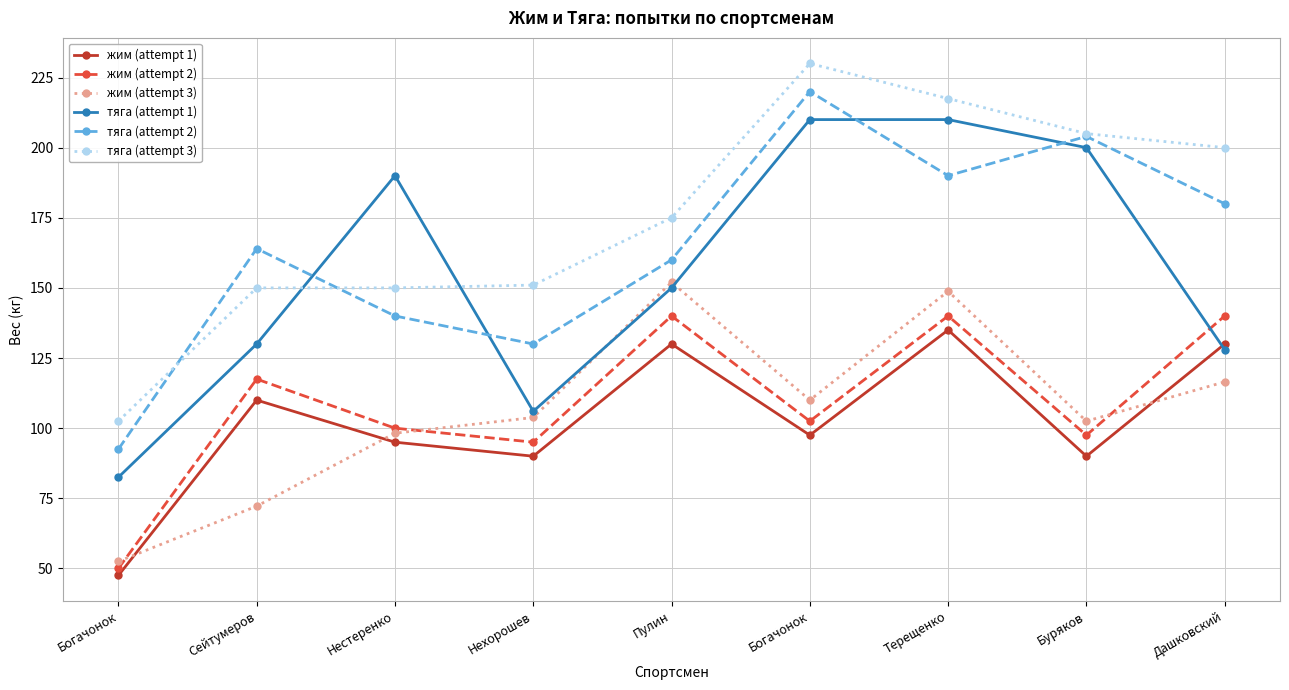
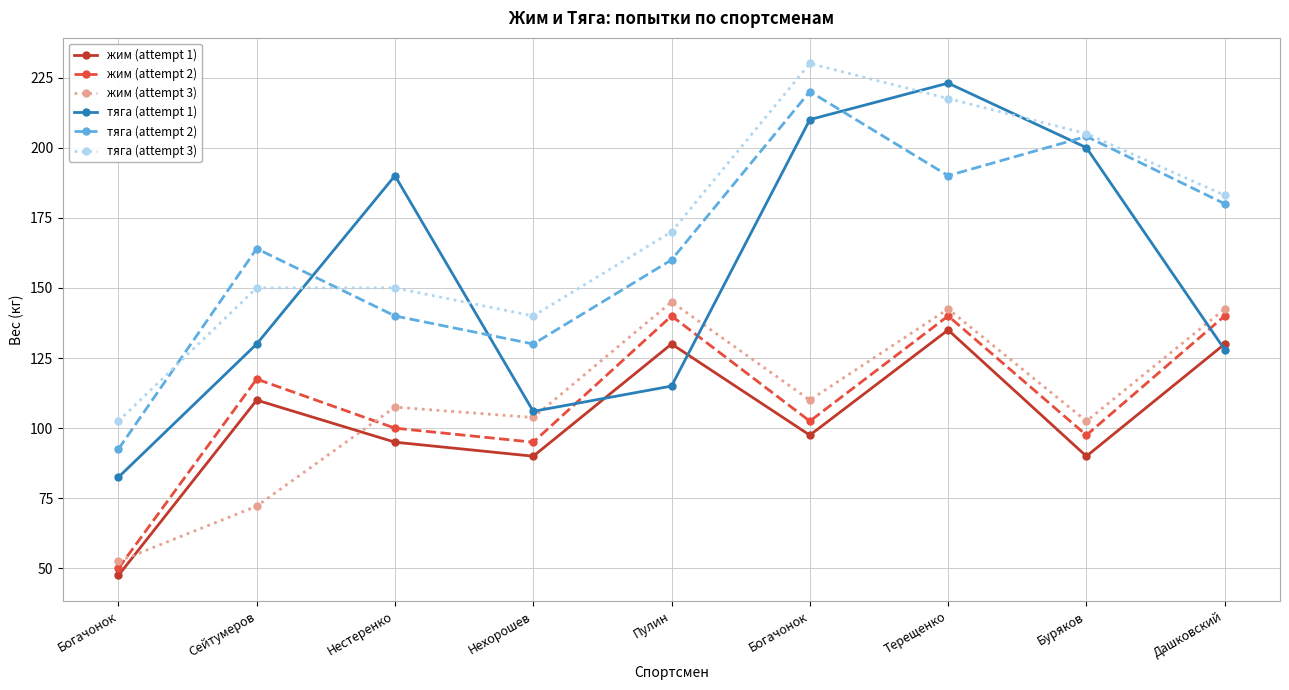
  {
    "жим (attempt 3)": {
      "Сейтумеров": 72,
-     "Нестеренко": 98,
+     "Нестеренко": 108,
      "Нехорошев": 104,
-     "Пулин": 152,
-     "Терещенко": 149,
+     "Пулин": 145,
+     "Терещенко": 143,
      "Буряков": 103,
-     "Дашковский": 117
+     "Дашковский": 143
    },
    "тяга (attempt 1)": {
      "Сейтумеров": 130,
      "Нестеренко": 190,
      "Нехорошев": 106,
-     "Пулин": 150,
-     "Терещенко": 210,
+     "Пулин": 115,
+     "Терещенко": 223,
      "Буряков": 200,
      "Дашковский": 128
    },
    "тяга (attempt 2)": {
      "Сейтумеров": 164,
      "Нестеренко": 140,
      "Нехорошев": 130,
      "Пулин": 160,
      "Терещенко": 190,
      "Буряков": 204,
      "Дашковский": 180
    },
    "тяга (attempt 3)": {
      "Сейтумеров": 150,
      "Нестеренко": 150,
-     "Нехорошев": 151,
-     "Пулин": 175,
+     "Нехорошев": 140,
+     "Пулин": 170,
      "Терещенко": 218,
      "Буряков": 205,
-     "Дашковский": 200
+     "Дашковский": 183
    }
  }
